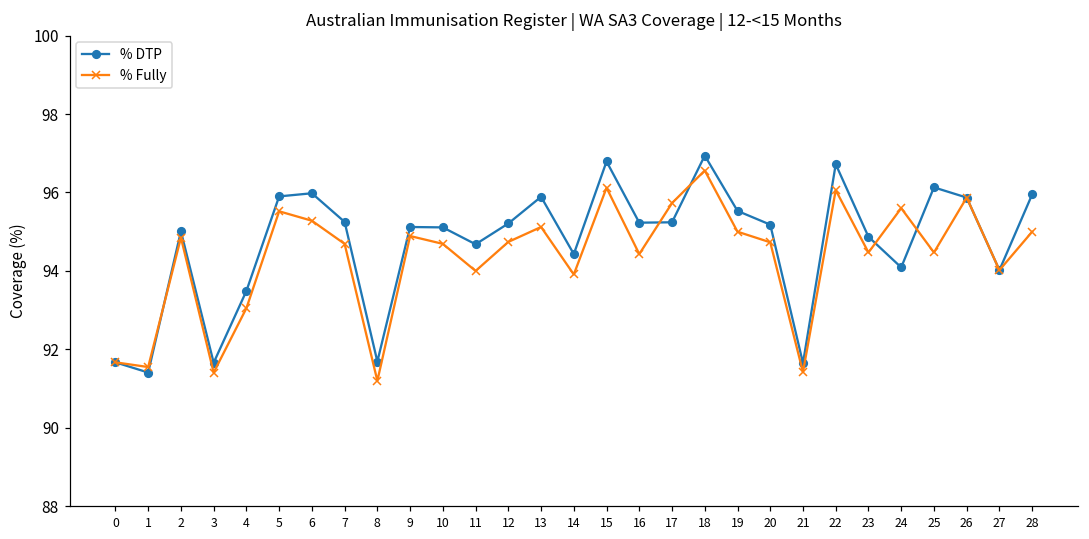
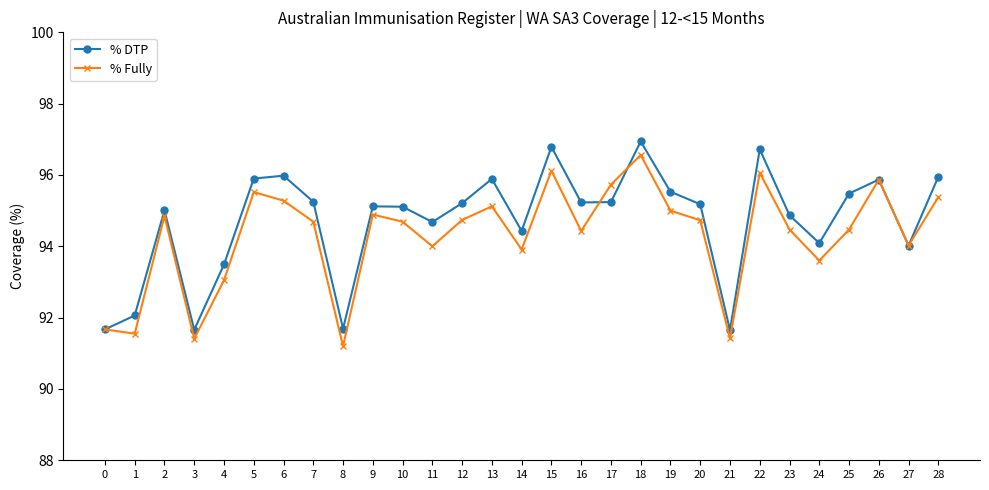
  {
    "% DTP": {
-     "1": 91.4,
+     "1": 92.1,
      "2": 95.0,
      "3": 91.7,
      "4": 93.5,
      "5": 95.9,
      "6": 96.0,
      "7": 95.3,
      "8": 91.7,
      "9": 95.1,
      "10": 95.1,
      "11": 94.7,
      "12": 95.2,
      "13": 95.9,
      "14": 94.4,
      "15": 96.8,
      "16": 95.2,
      "17": 95.2,
      "18": 96.9,
      "19": 95.5,
      "20": 95.2,
      "21": 91.7,
      "22": 96.7,
      "23": 94.9,
      "24": 94.1,
-     "25": 96.1,
+     "25": 95.5,
      "28": 96.0
    },
    "% Fully": {
      "1": 91.6,
      "2": 94.9,
      "3": 91.4,
      "4": 93.1,
      "5": 95.5,
      "6": 95.3,
      "7": 94.7,
      "8": 91.2,
      "9": 94.9,
      "10": 94.7,
      "11": 94.0,
      "12": 94.7,
      "13": 95.1,
      "14": 93.9,
      "15": 96.1,
      "16": 94.4,
      "17": 95.7,
      "18": 96.6,
      "19": 95.0,
      "20": 94.7,
      "21": 91.4,
      "22": 96.1,
      "23": 94.5,
-     "24": 95.6,
+     "24": 93.6,
      "25": 94.5,
-     "28": 95.0
+     "28": 95.4
    }
  }
